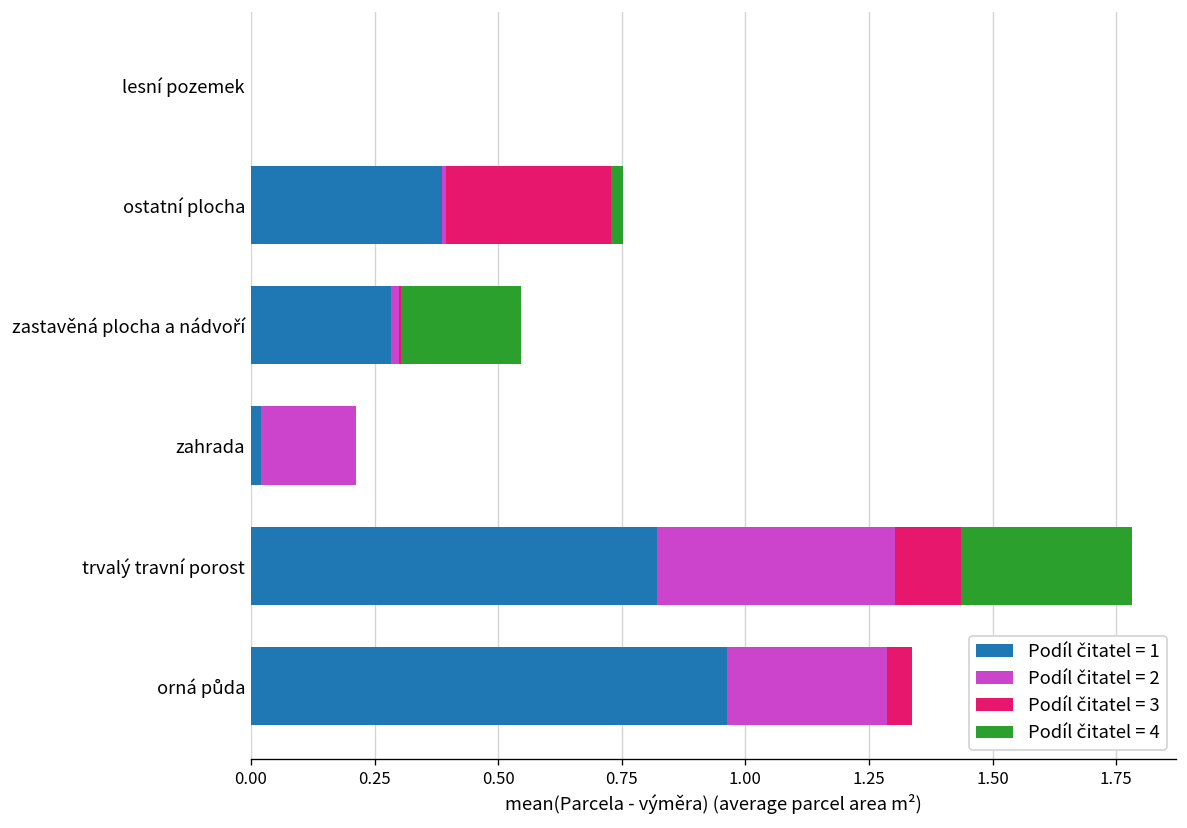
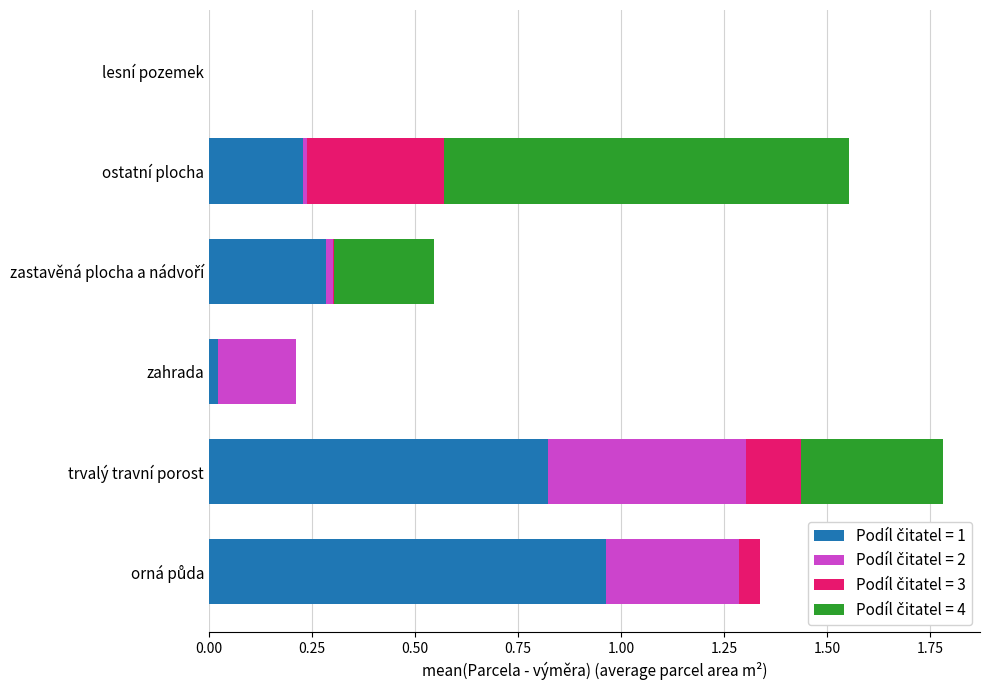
  {
    "Podíl čitatel = 1": {
      "lesní pozemek": 0.00,
-     "ostatní plocha": 0.39,
+     "ostatní plocha": 0.23,
      "zastavěná plocha a nádvoří": 0.28,
      "zahrada": 0.02,
      "trvalý travní porost": 0.82,
      "orná půda": 0.96
    },
    "Podíl čitatel = 2": {
      "lesní pozemek": 0.00,
      "ostatní plocha": 0.01,
      "zastavěná plocha a nádvoří": 0.02,
      "zahrada": 0.19,
      "trvalý travní porost": 0.48,
      "orná půda": 0.32
    },
    "Podíl čitatel = 3": {
      "lesní pozemek": 0.00,
      "ostatní plocha": 0.33,
      "zahrada": 0.00,
      "trvalý travní porost": 0.13,
      "orná půda": 0.05
    },
    "Podíl čitatel = 4": {
      "lesní pozemek": 0.00,
-     "ostatní plocha": 0.02,
+     "ostatní plocha": 0.98,
      "zastavěná plocha a nádvoří": 0.24,
      "zahrada": 0.00,
      "trvalý travní porost": 0.35,
      "orná půda": 0.00
    }
  }
